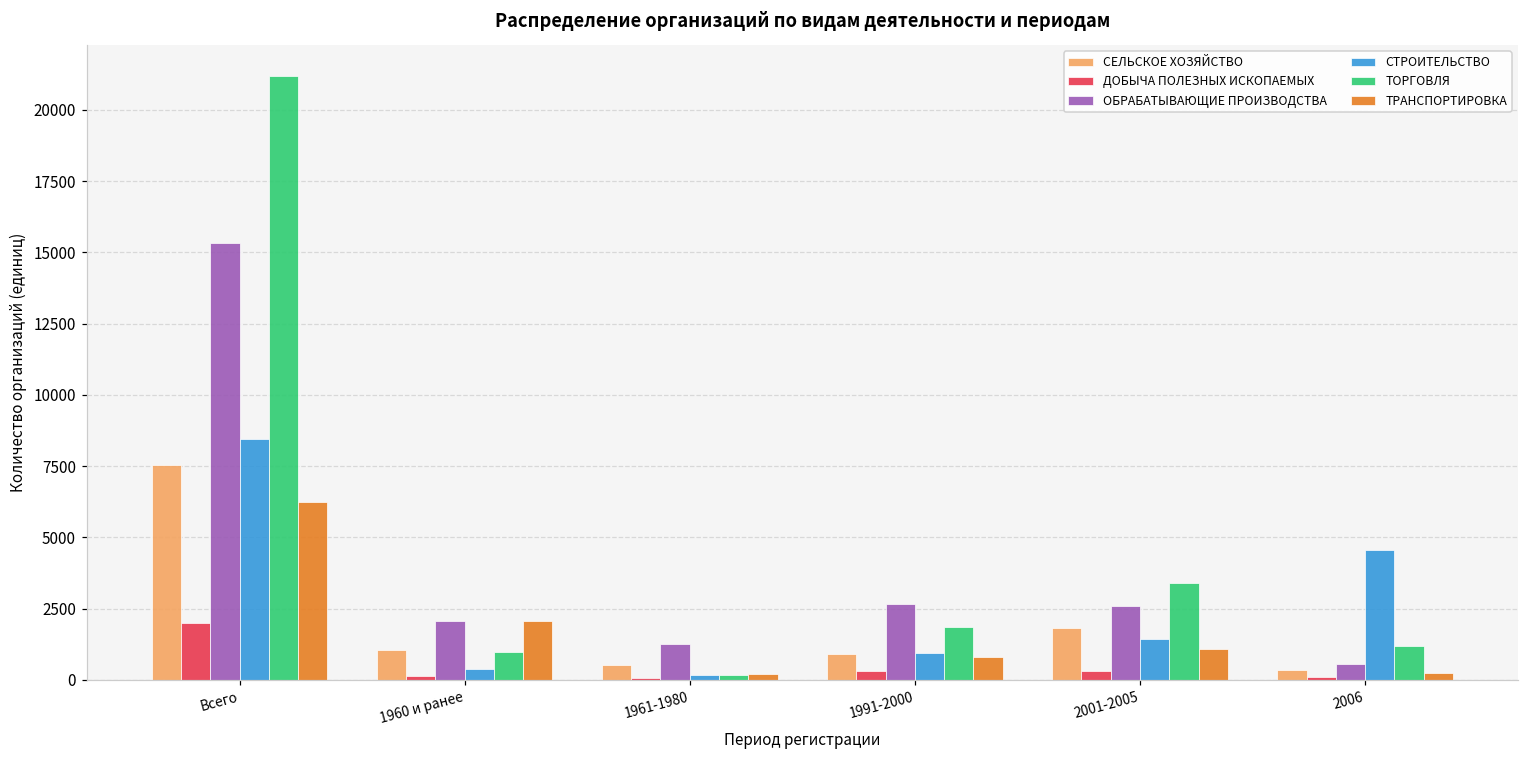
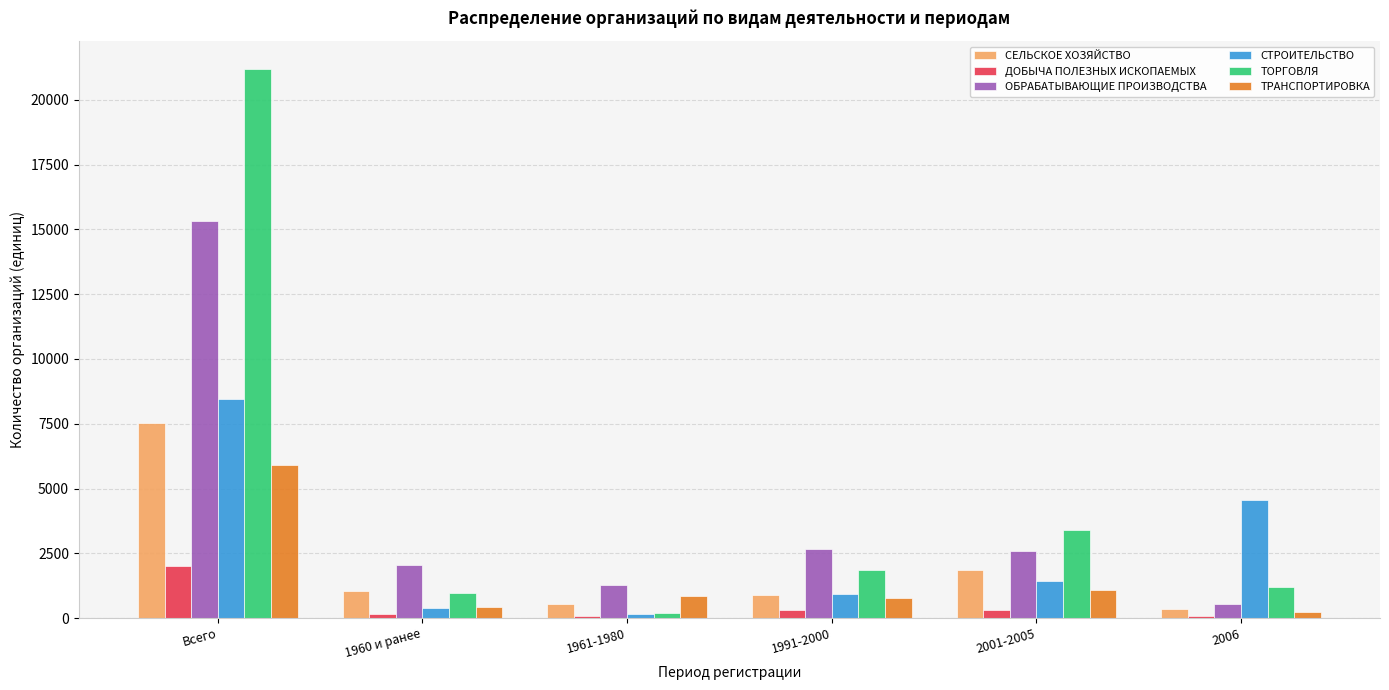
  {
    "СЕЛЬСКОЕ ХОЗЯЙСТВО": {
      "Всего": 7500,
      "1960 и ранее": 1100,
      "1961-1980": 500,
      "1991-2000": 900,
      "2001-2005": 1800,
      "2006": 300
    },
    "ДОБЫЧА ПОЛЕЗНЫХ ИСКОПАЕМЫХ": {
      "Всего": 2000,
      "1960 и ранее": 200,
      "1991-2000": 300,
      "2001-2005": 300
    },
    "ОБРАБАТЫВАЮЩИЕ ПРОИЗВОДСТВА": {
      "Всего": 15300,
      "1960 и ранее": 2100,
      "1961-1980": 1300,
      "1991-2000": 2700,
      "2001-2005": 2600,
      "2006": 500
    },
    "СТРОИТЕЛЬСТВО": {
      "Всего": 8400,
      "1960 и ранее": 400,
      "1961-1980": 200,
      "1991-2000": 900,
      "2001-2005": 1400,
      "2006": 4500
    },
    "ТОРГОВЛЯ": {
      "Всего": 21200,
      "1960 и ранее": 1000,
      "1961-1980": 200,
      "1991-2000": 1900,
      "2001-2005": 3400,
      "2006": 1200
    },
    "ТРАНСПОРТИРОВКА": {
-     "Всего": 6200,
-     "1960 и ранее": 2100,
-     "1961-1980": 200,
+     "Всего": 5900,
+     "1960 и ранее": 400,
+     "1961-1980": 800,
      "1991-2000": 800,
      "2001-2005": 1100,
      "2006": 200
    }
  }
